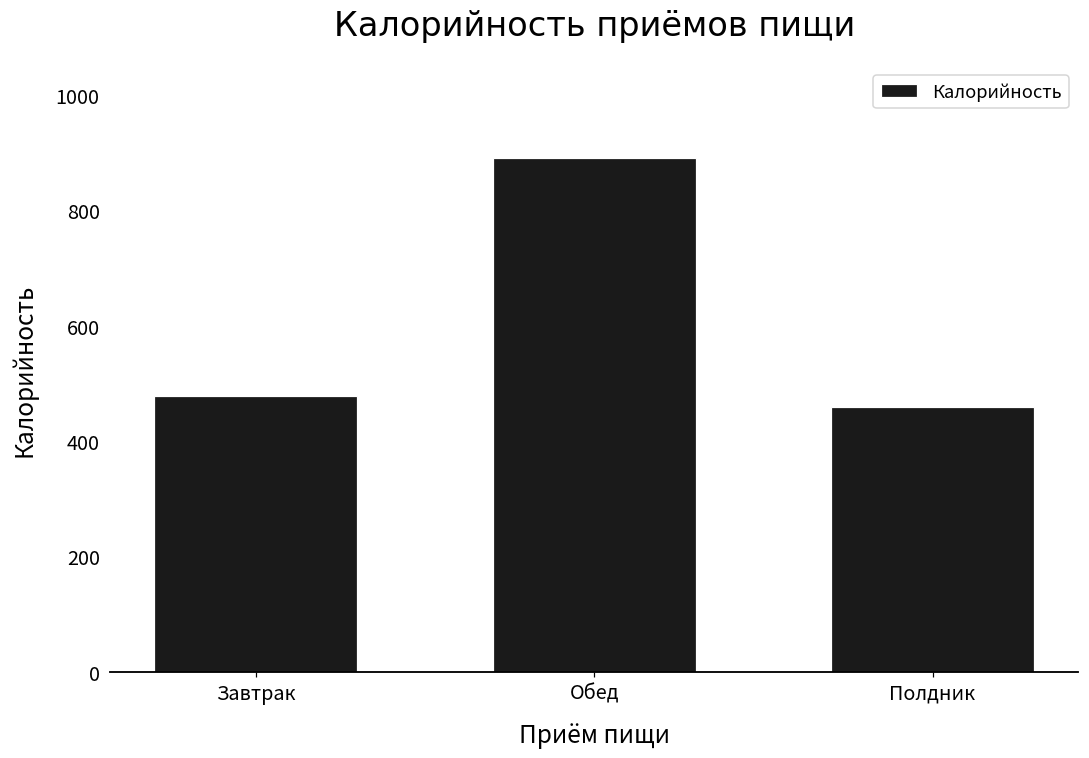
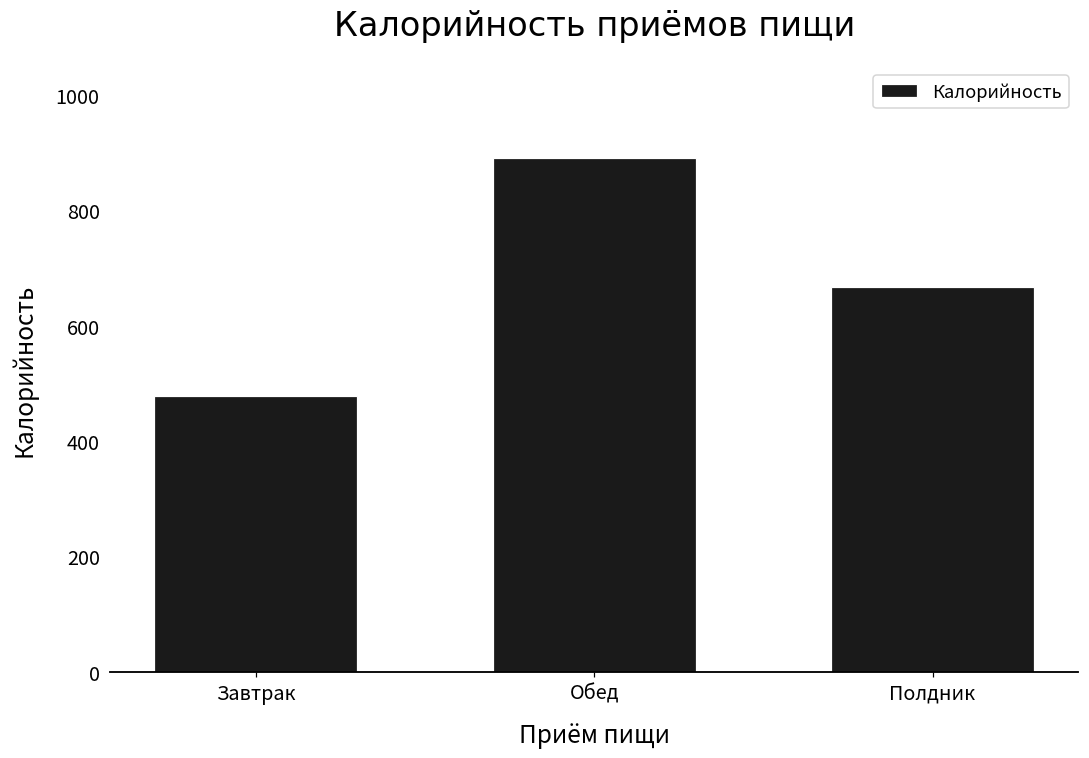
  {
    "Завтрак": 480,
    "Обед": 890,
-   "Полдник": 460
+   "Полдник": 670
  }
